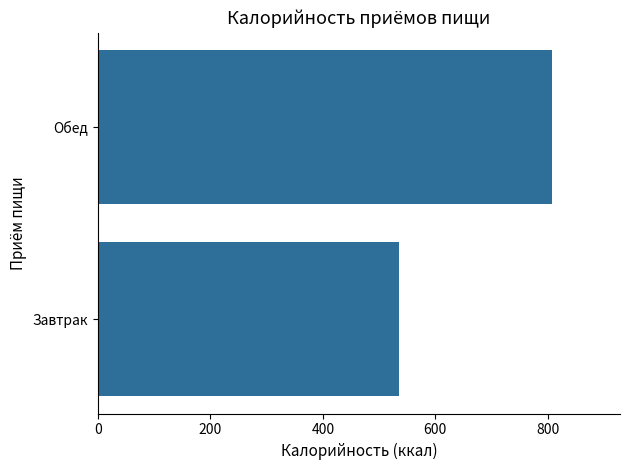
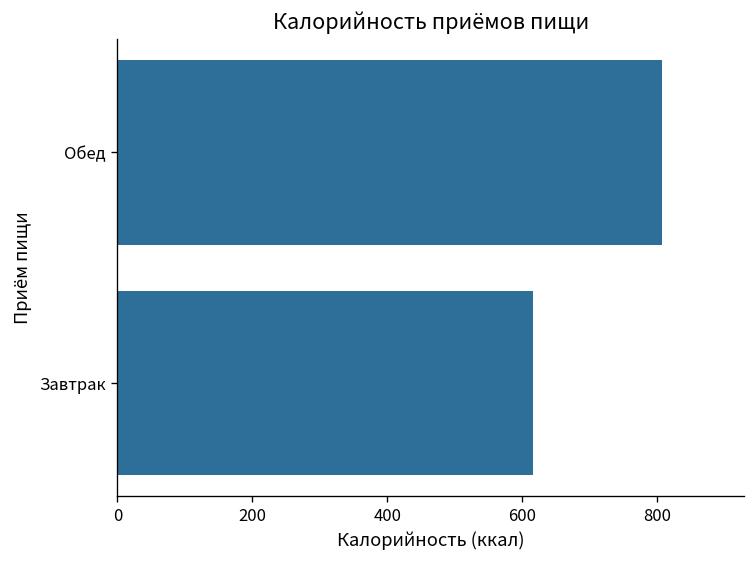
  {
    "Обед": 810,
-   "Завтрак": 540
+   "Завтрак": 620
  }
